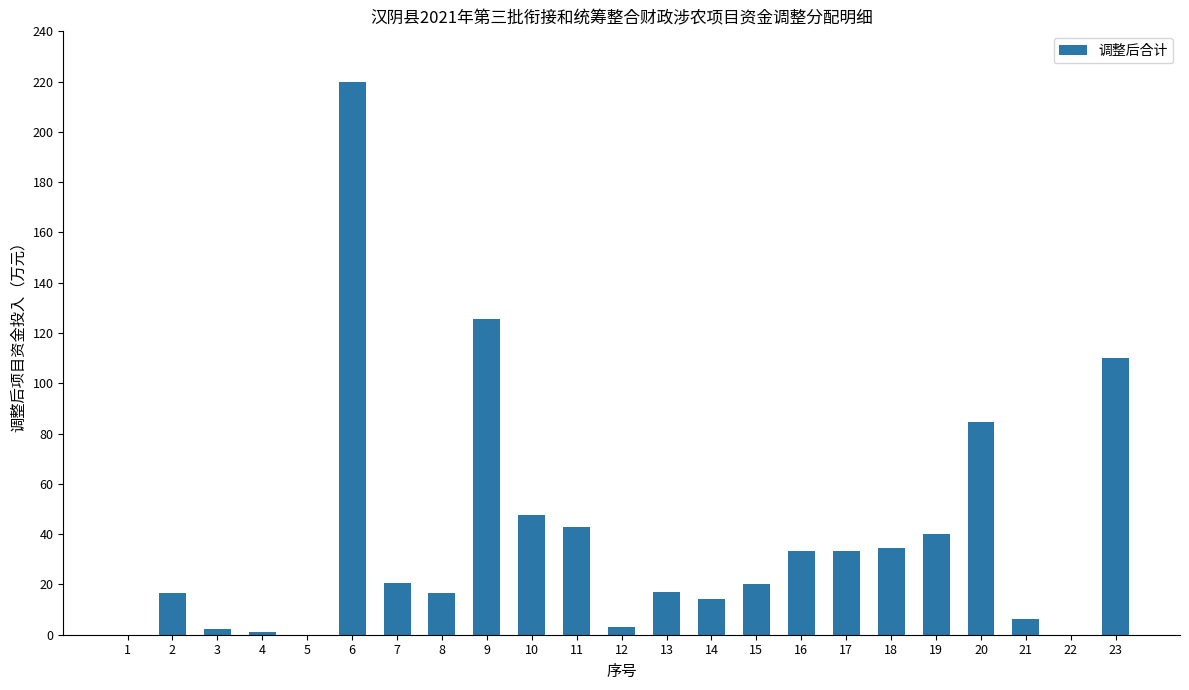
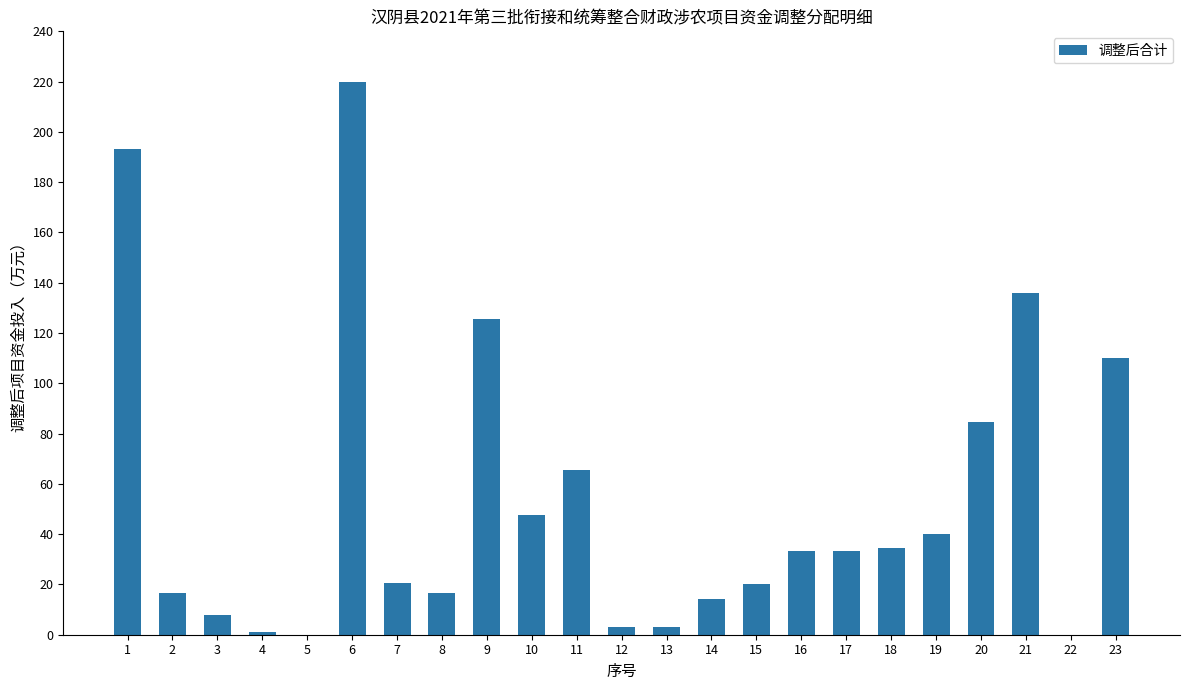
  {
-   "1": 0,
+   "1": 193,
    "2": 17,
-   "3": 2,
+   "3": 8,
    "4": 1,
    "5": 0,
    "6": 220,
    "7": 21,
    "8": 16,
    "9": 126,
    "10": 48,
-   "11": 43,
+   "11": 65,
    "12": 3,
-   "13": 17,
+   "13": 3,
    "14": 14,
    "15": 20,
    "16": 33,
    "17": 33,
    "18": 35,
    "19": 40,
    "20": 85,
-   "21": 6,
+   "21": 136,
    "22": 0,
    "23": 110
  }
